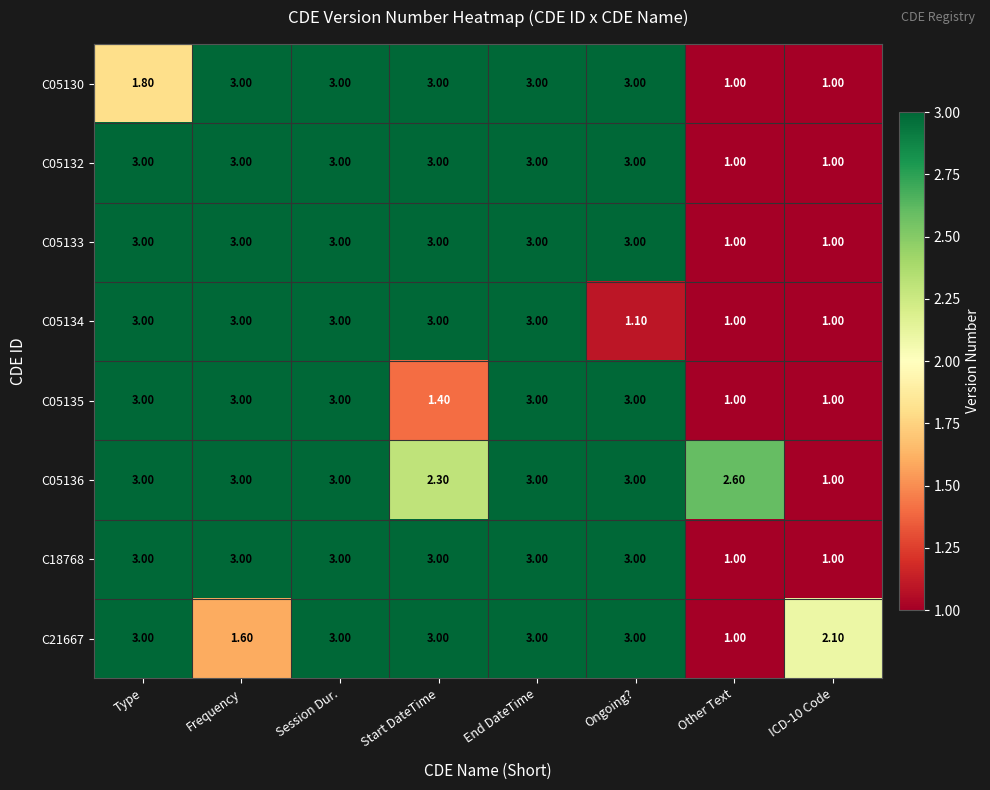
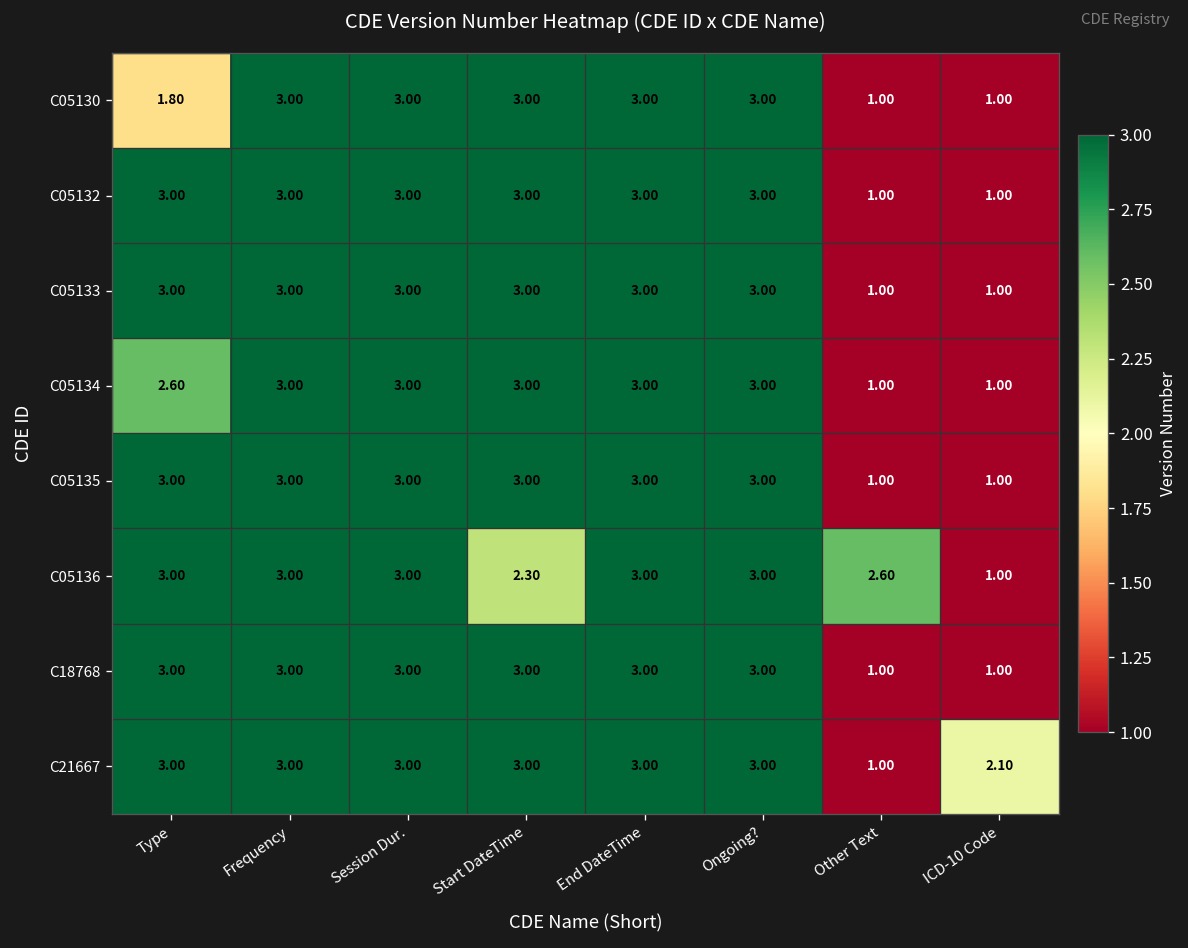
  {
    "C05130": {
      "Type": 1.80,
      "Frequency": 3.00,
      "Session Dur.": 3.00,
      "Start DateTime": 3.00,
      "End DateTime": 3.00,
      "Ongoing?": 3.00,
      "Other Text": 1.00,
      "ICD-10 Code": 1.00
    },
    "C05132": {
      "Type": 3.00,
      "Frequency": 3.00,
      "Session Dur.": 3.00,
      "Start DateTime": 3.00,
      "End DateTime": 3.00,
      "Ongoing?": 3.00,
      "Other Text": 1.00,
      "ICD-10 Code": 1.00
    },
    "C05133": {
      "Type": 3.00,
      "Frequency": 3.00,
      "Session Dur.": 3.00,
      "Start DateTime": 3.00,
      "End DateTime": 3.00,
      "Ongoing?": 3.00,
      "Other Text": 1.00,
      "ICD-10 Code": 1.00
    },
    "C05134": {
-     "Type": 3.00,
+     "Type": 2.60,
      "Frequency": 3.00,
      "Session Dur.": 3.00,
      "Start DateTime": 3.00,
      "End DateTime": 3.00,
-     "Ongoing?": 1.10,
+     "Ongoing?": 3.00,
      "Other Text": 1.00,
      "ICD-10 Code": 1.00
    },
    "C05135": {
      "Type": 3.00,
      "Frequency": 3.00,
      "Session Dur.": 3.00,
-     "Start DateTime": 1.40,
+     "Start DateTime": 3.00,
      "End DateTime": 3.00,
      "Ongoing?": 3.00,
      "Other Text": 1.00,
      "ICD-10 Code": 1.00
    },
    "C05136": {
      "Type": 3.00,
      "Frequency": 3.00,
      "Session Dur.": 3.00,
      "Start DateTime": 2.30,
      "End DateTime": 3.00,
      "Ongoing?": 3.00,
      "Other Text": 2.60,
      "ICD-10 Code": 1.00
    },
    "C18768": {
      "Type": 3.00,
      "Frequency": 3.00,
      "Session Dur.": 3.00,
      "Start DateTime": 3.00,
      "End DateTime": 3.00,
      "Ongoing?": 3.00,
      "Other Text": 1.00,
      "ICD-10 Code": 1.00
    },
    "C21667": {
      "Type": 3.00,
-     "Frequency": 1.60,
+     "Frequency": 3.00,
      "Session Dur.": 3.00,
      "Start DateTime": 3.00,
      "End DateTime": 3.00,
      "Ongoing?": 3.00,
      "Other Text": 1.00,
      "ICD-10 Code": 2.10
    }
  }
